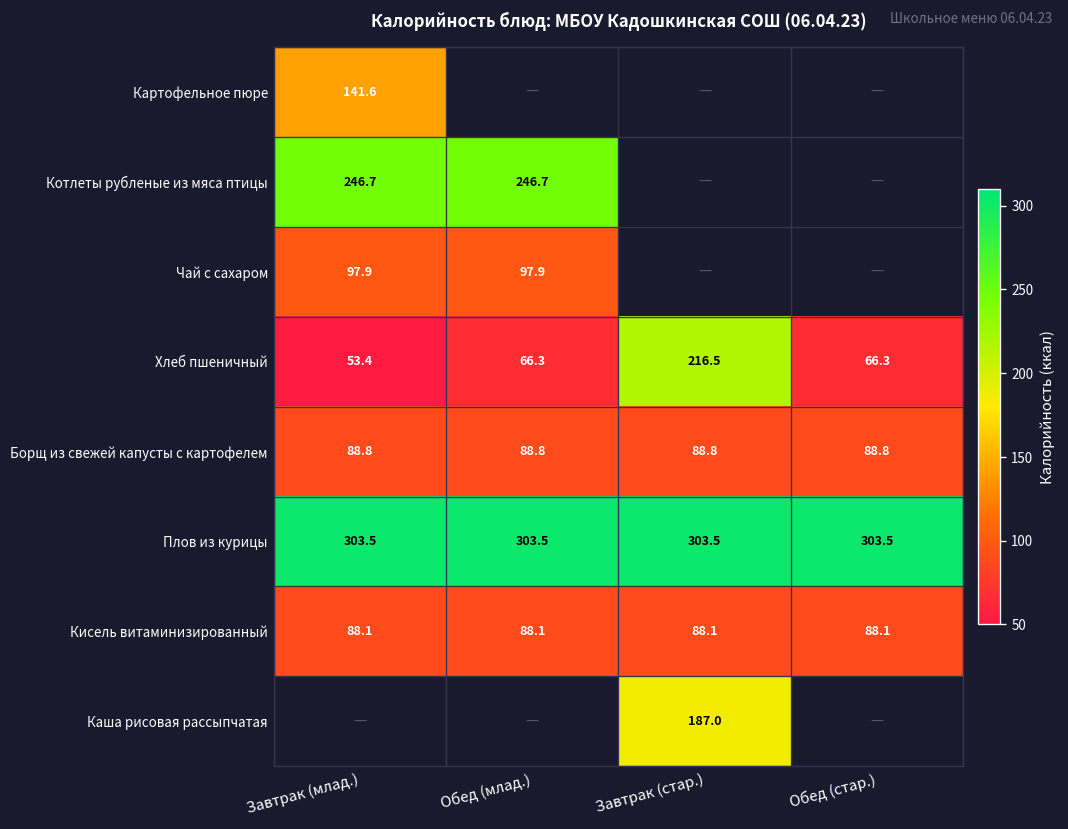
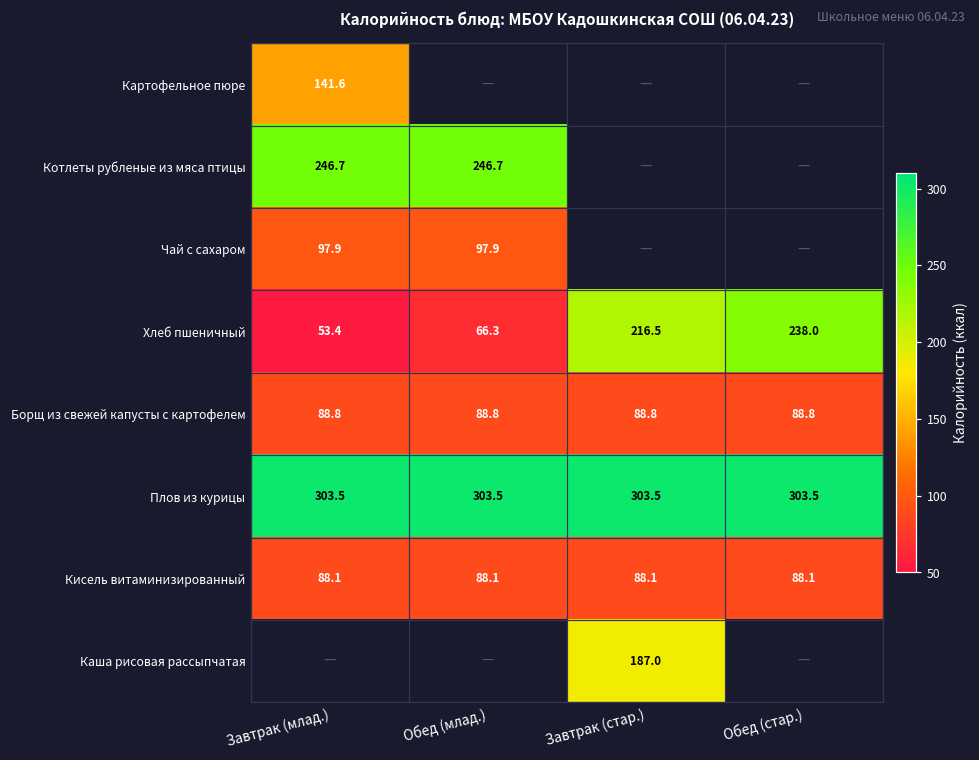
  {
    "Картофельное пюре": {
      "Завтрак (млад.)": 141.6
    },
    "Котлеты рубленые из мяса птицы": {
      "Завтрак (млад.)": 246.7,
      "Обед (млад.)": 246.7
    },
    "Чай с сахаром": {
      "Завтрак (млад.)": 97.9,
      "Обед (млад.)": 97.9
    },
    "Хлеб пшеничный": {
      "Завтрак (млад.)": 53.4,
      "Обед (млад.)": 66.3,
      "Завтрак (стар.)": 216.5,
-     "Обед (стар.)": 66.3
+     "Обед (стар.)": 238.0
    },
    "Борщ из свежей капусты с картофелем": {
      "Завтрак (млад.)": 88.8,
      "Обед (млад.)": 88.8,
      "Завтрак (стар.)": 88.8,
      "Обед (стар.)": 88.8
    },
    "Плов из курицы": {
      "Завтрак (млад.)": 303.5,
      "Обед (млад.)": 303.5,
      "Завтрак (стар.)": 303.5,
      "Обед (стар.)": 303.5
    },
    "Кисель витаминизированный": {
      "Завтрак (млад.)": 88.1,
      "Обед (млад.)": 88.1,
      "Завтрак (стар.)": 88.1,
      "Обед (стар.)": 88.1
    },
    "Каша рисовая рассыпчатая": {
      "Завтрак (стар.)": 187.0
    }
  }
